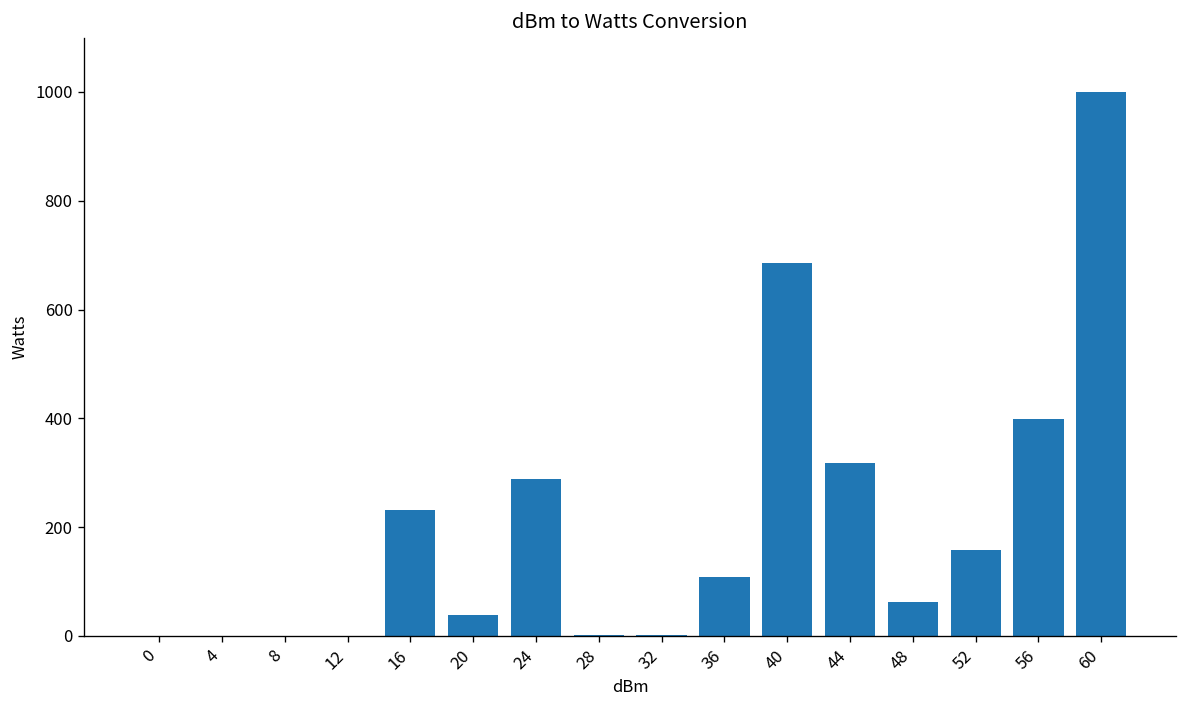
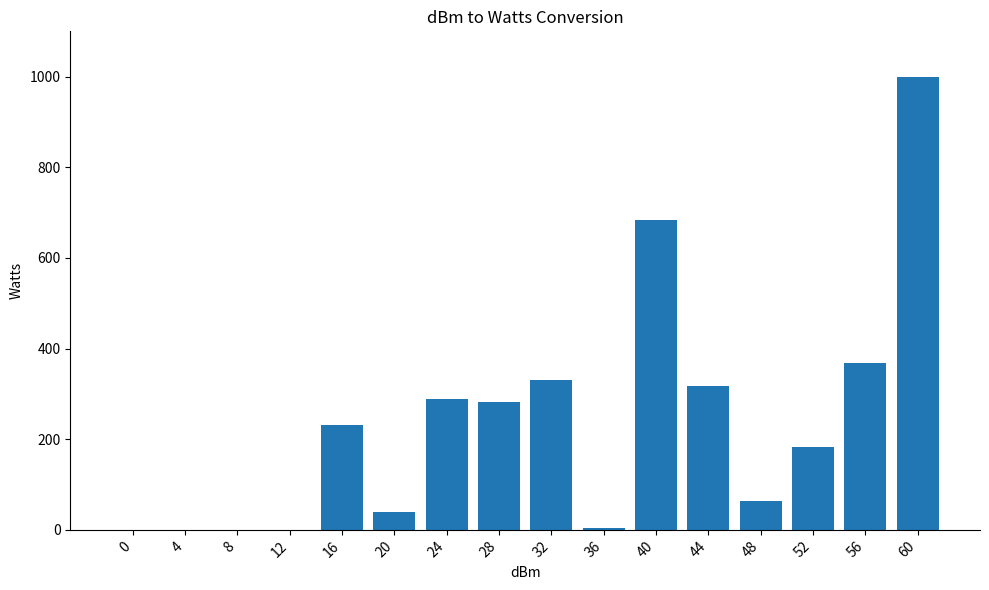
  {
    "16": 230,
    "20": 40,
    "24": 290,
-   "28": 0,
-   "32": 0,
-   "36": 110,
+   "28": 280,
+   "32": 330,
+   "36": 0,
    "40": 680,
    "44": 320,
    "48": 60,
-   "52": 160,
-   "56": 400,
+   "52": 180,
+   "56": 370,
    "60": 1000
  }
